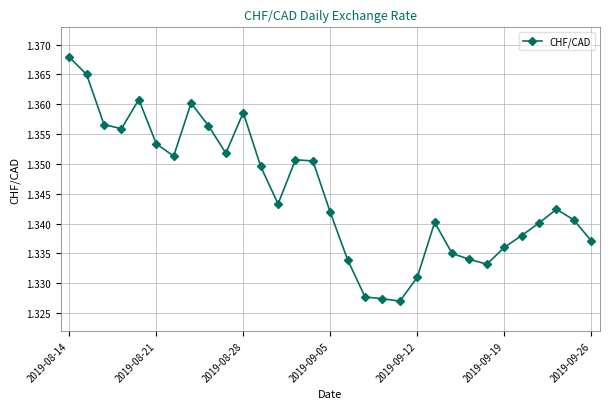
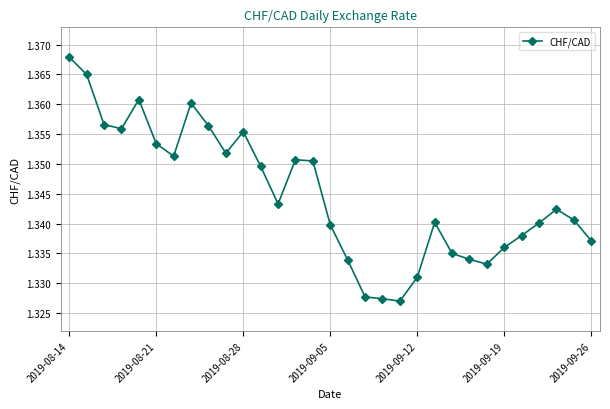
  {
    "2019-08-14": 1.368,
    "2019-08-21": 1.353,
-   "2019-08-28": 1.359,
-   "2019-09-05": 1.342,
+   "2019-08-28": 1.355,
+   "2019-09-05": 1.340,
    "2019-09-12": 1.331,
    "2019-09-19": 1.336,
    "2019-09-26": 1.337
  }
